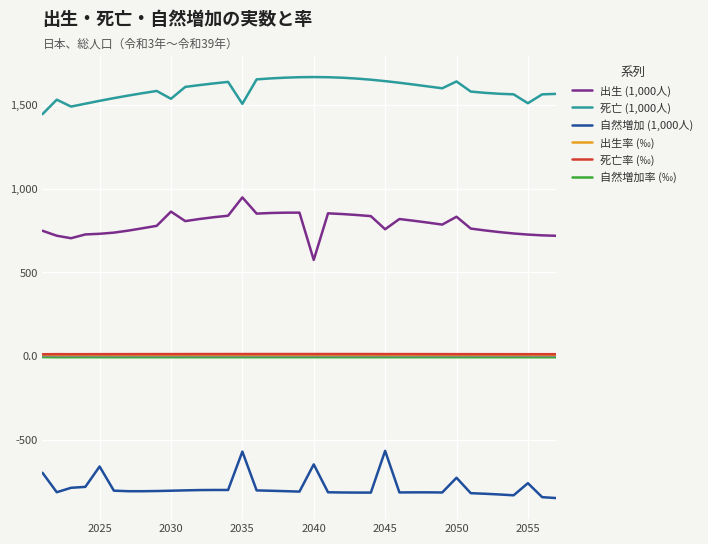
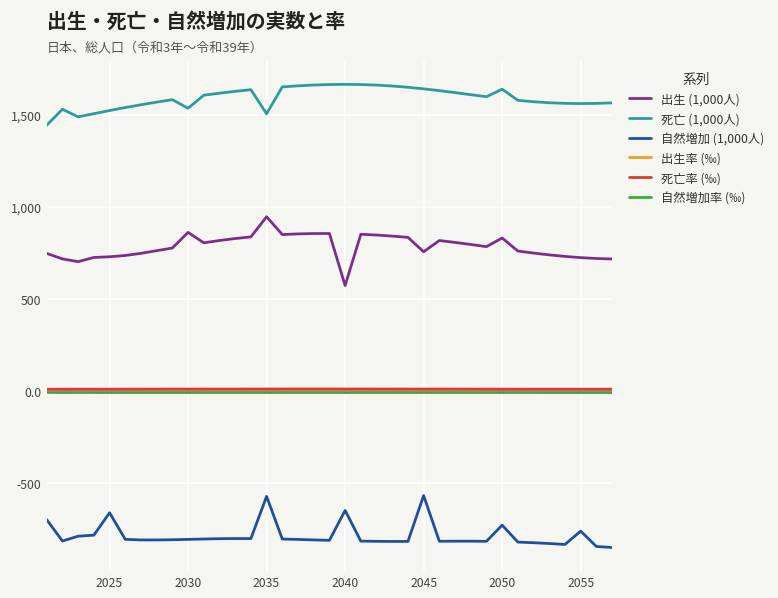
  {
    "出生 (1,000人)": {
      "2025": "730",
      "2030": "860",
      "2035": "950",
      "2040": "570",
      "2045": "760",
      "2050": "830",
      "2055": "730"
    },
    "死亡 (1,000人)": {
      "2025": "1,530",
      "2030": "1,540",
      "2035": "1,510",
      "2040": "1,670",
      "2045": "1,640",
      "2050": "1,640",
-     "2055": "1,510"
+     "2055": "1,560"
    },
    "自然増加 (1,000人)": {
      "2025": "-660",
      "2030": "-800",
      "2035": "-570",
      "2040": "-650",
      "2045": "-570",
      "2050": "-730",
      "2055": "-760"
    }
  }
